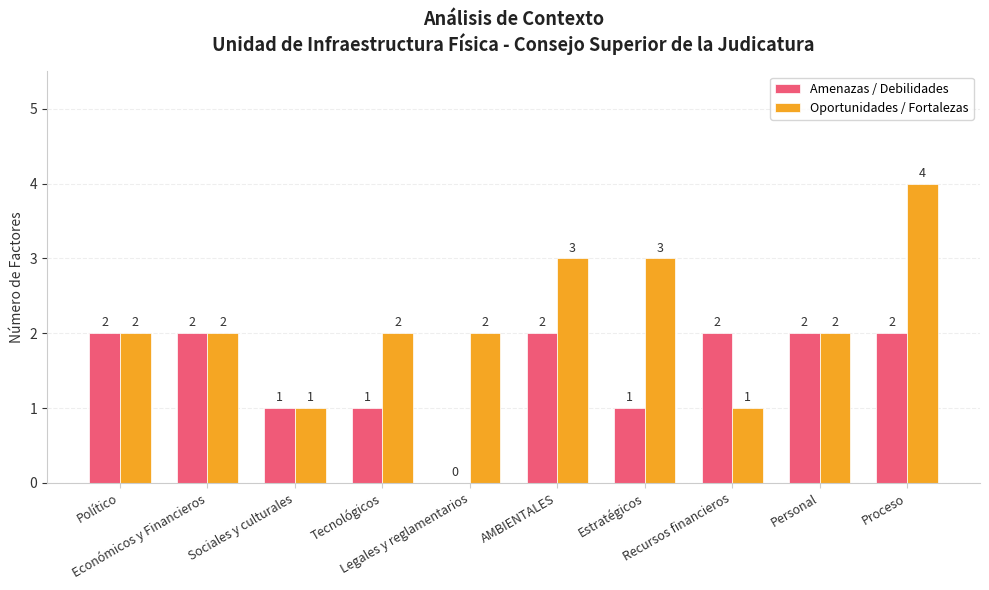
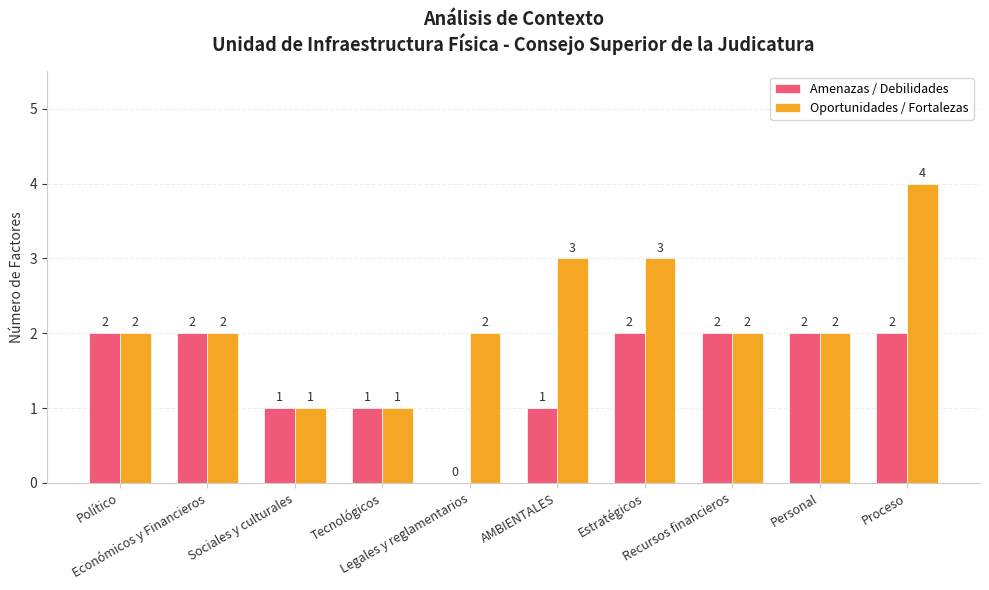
  {
    "Amenazas / Debilidades": {
      "Político": 2,
      "Económicos y Financieros": 2,
      "Sociales y culturales": 1,
      "Tecnológicos": 1,
      "Legales y reglamentarios": 0,
-     "AMBIENTALES": 2,
-     "Estratégicos": 1,
+     "AMBIENTALES": 1,
+     "Estratégicos": 2,
      "Recursos financieros": 2,
      "Personal": 2,
      "Proceso": 2
    },
    "Oportunidades / Fortalezas": {
      "Político": 2,
      "Económicos y Financieros": 2,
      "Sociales y culturales": 1,
-     "Tecnológicos": 2,
+     "Tecnológicos": 1,
      "Legales y reglamentarios": 2,
      "AMBIENTALES": 3,
      "Estratégicos": 3,
-     "Recursos financieros": 1,
+     "Recursos financieros": 2,
      "Personal": 2,
      "Proceso": 4
    }
  }
